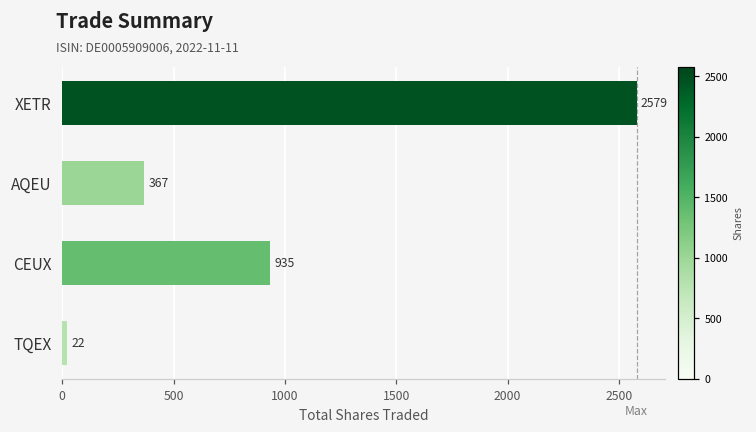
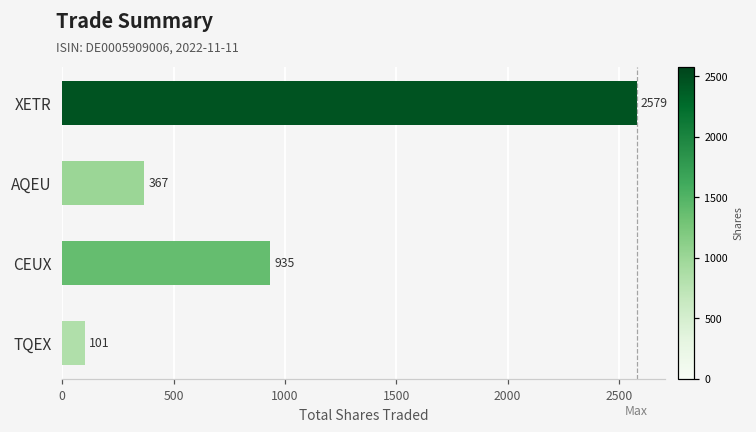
  {
    "XETR": 2579,
    "AQEU": 367,
    "CEUX": 935,
-   "TQEX": 22
+   "TQEX": 101
  }
